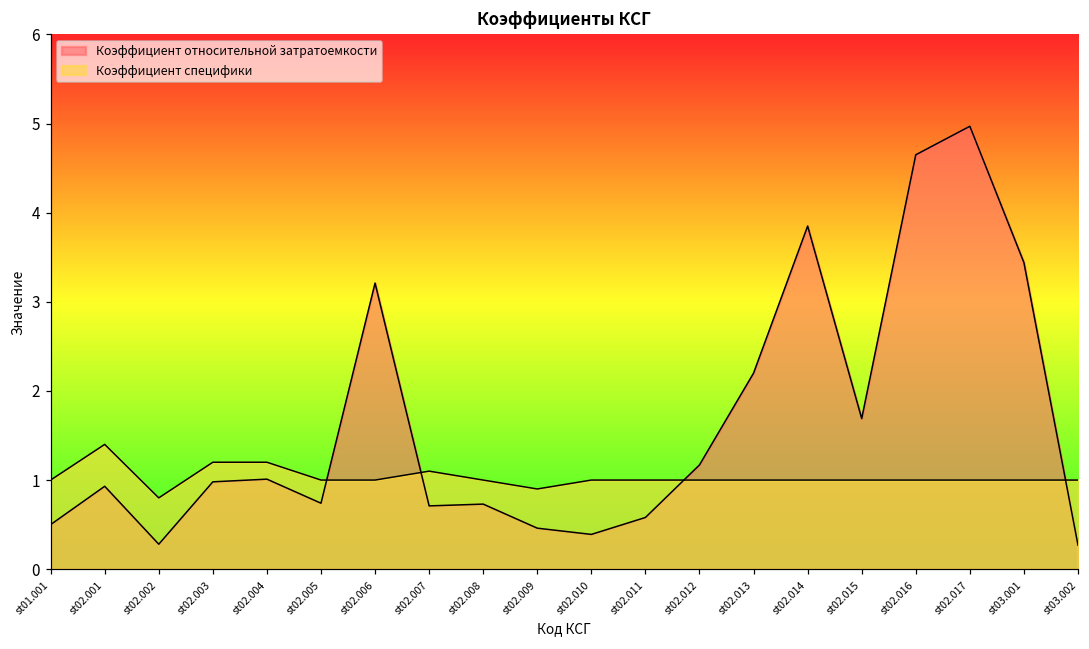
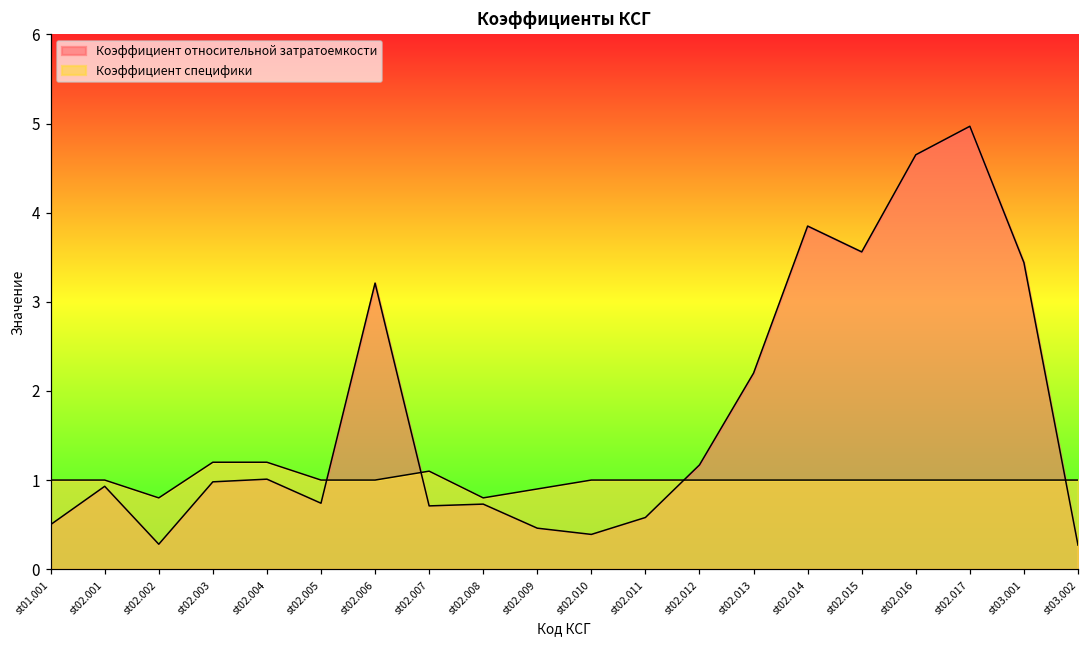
  {
    "Коэффициент относительной затратоемкости": {
      "st01.001": 0.5,
      "st02.001": 0.9,
      "st02.002": 0.3,
      "st02.003": 1.0,
      "st02.004": 1.0,
      "st02.005": 0.7,
      "st02.006": 3.2,
      "st02.007": 0.7,
      "st02.008": 0.7,
      "st02.009": 0.5,
      "st02.010": 0.4,
      "st02.011": 0.6,
      "st02.012": 1.2,
      "st02.013": 2.2,
      "st02.014": 3.9,
-     "st02.015": 1.7,
+     "st02.015": 3.6,
      "st02.016": 4.7,
      "st02.017": 5.0,
      "st03.001": 3.4,
      "st03.002": 0.3
    },
    "Коэффициент специфики": {
      "st01.001": 1.0,
-     "st02.001": 1.4,
+     "st02.001": 1.0,
      "st02.002": 0.8,
      "st02.003": 1.2,
      "st02.004": 1.2,
      "st02.005": 1.0,
      "st02.006": 1.0,
      "st02.007": 1.1,
-     "st02.008": 1.0,
+     "st02.008": 0.8,
      "st02.009": 0.9,
      "st02.010": 1.0,
      "st02.011": 1.0,
      "st02.012": 1.0,
      "st02.013": 1.0,
      "st02.014": 1.0,
      "st02.015": 1.0,
      "st02.016": 1.0,
      "st02.017": 1.0,
      "st03.001": 1.0,
      "st03.002": 1.0
    }
  }
